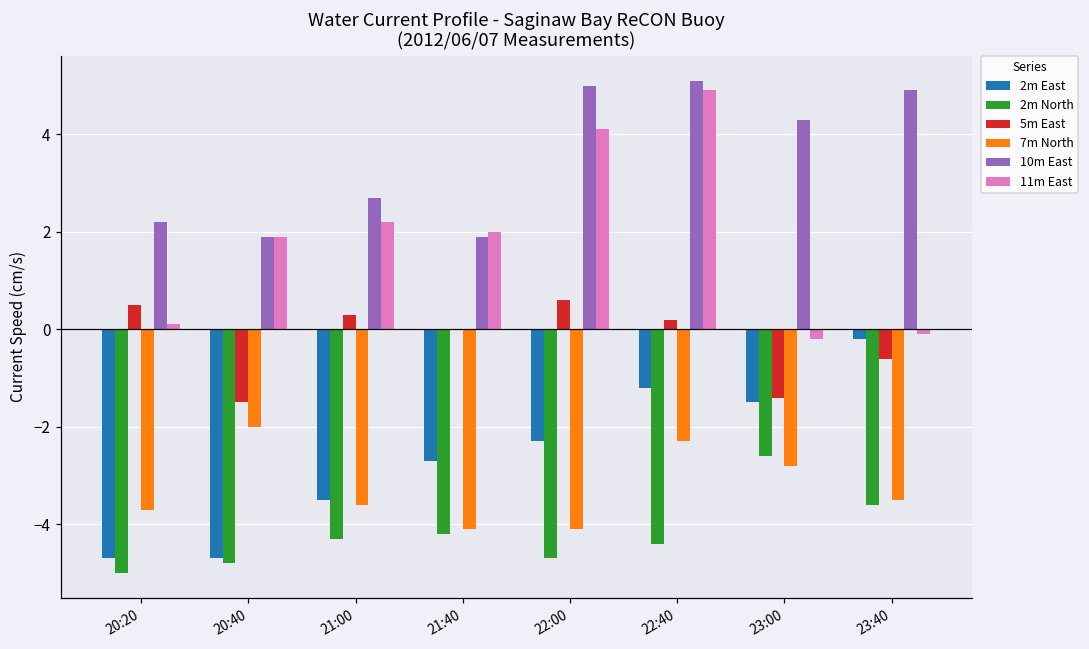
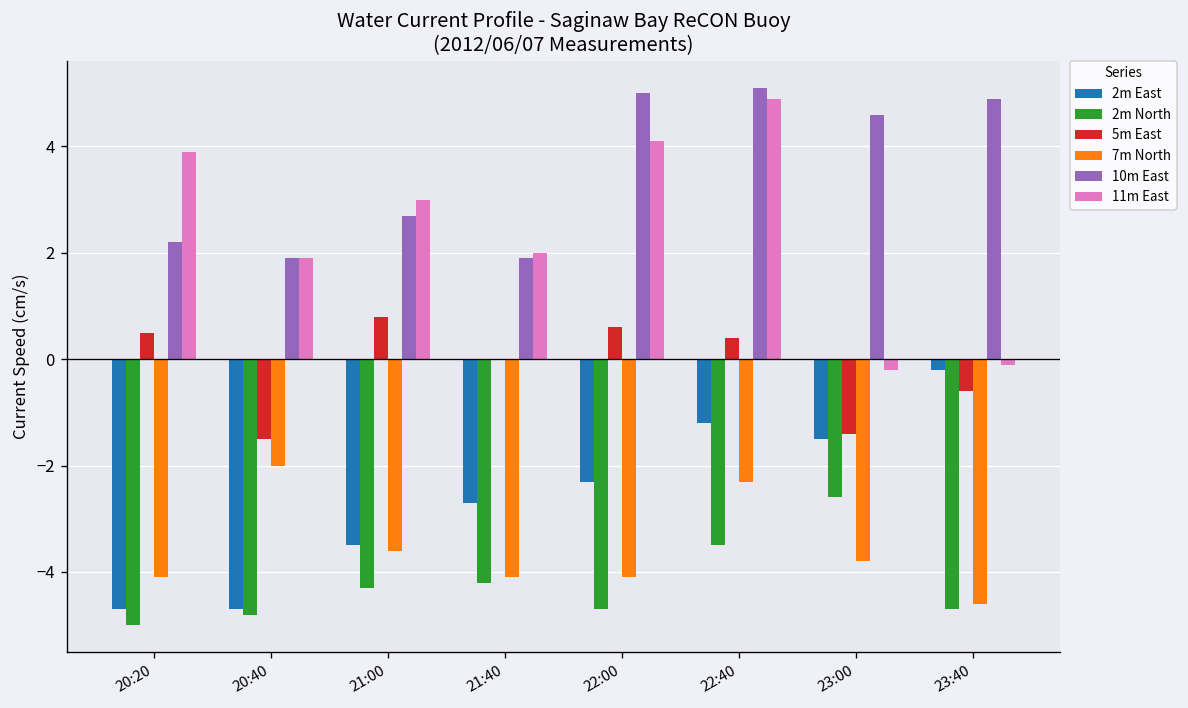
  {
    "2m East": {
      "20:20": -4.7,
      "20:40": -4.7,
      "21:00": -3.5,
      "21:40": -2.7,
      "22:00": -2.3,
      "22:40": -1.2,
      "23:00": -1.5,
      "23:40": -0.2
    },
    "2m North": {
      "20:20": -5.0,
      "20:40": -4.8,
      "21:00": -4.3,
      "21:40": -4.2,
      "22:00": -4.7,
-     "22:40": -4.4,
+     "22:40": -3.5,
      "23:00": -2.6,
-     "23:40": -3.6
+     "23:40": -4.7
    },
    "5m East": {
      "20:20": 0.5,
      "20:40": -1.5,
-     "21:00": 0.3,
+     "21:00": 0.8,
      "21:40": 0.0,
      "22:00": 0.6,
-     "22:40": 0.2,
+     "22:40": 0.4,
      "23:00": -1.4,
      "23:40": -0.6
    },
    "7m North": {
-     "20:20": -3.7,
+     "20:20": -4.1,
      "20:40": -2.0,
      "21:00": -3.6,
      "21:40": -4.1,
      "22:00": -4.1,
      "22:40": -2.3,
-     "23:00": -2.8,
-     "23:40": -3.5
+     "23:00": -3.8,
+     "23:40": -4.6
    },
    "10m East": {
      "20:20": 2.2,
      "20:40": 1.9,
      "21:00": 2.7,
      "21:40": 1.9,
      "22:00": 5.0,
      "22:40": 5.1,
-     "23:00": 4.3,
+     "23:00": 4.6,
      "23:40": 4.9
    },
    "11m East": {
-     "20:20": 0.1,
+     "20:20": 3.9,
      "20:40": 1.9,
-     "21:00": 2.2,
+     "21:00": 3.0,
      "21:40": 2.0,
      "22:00": 4.1,
      "22:40": 4.9,
      "23:00": -0.2,
      "23:40": -0.1
    }
  }
